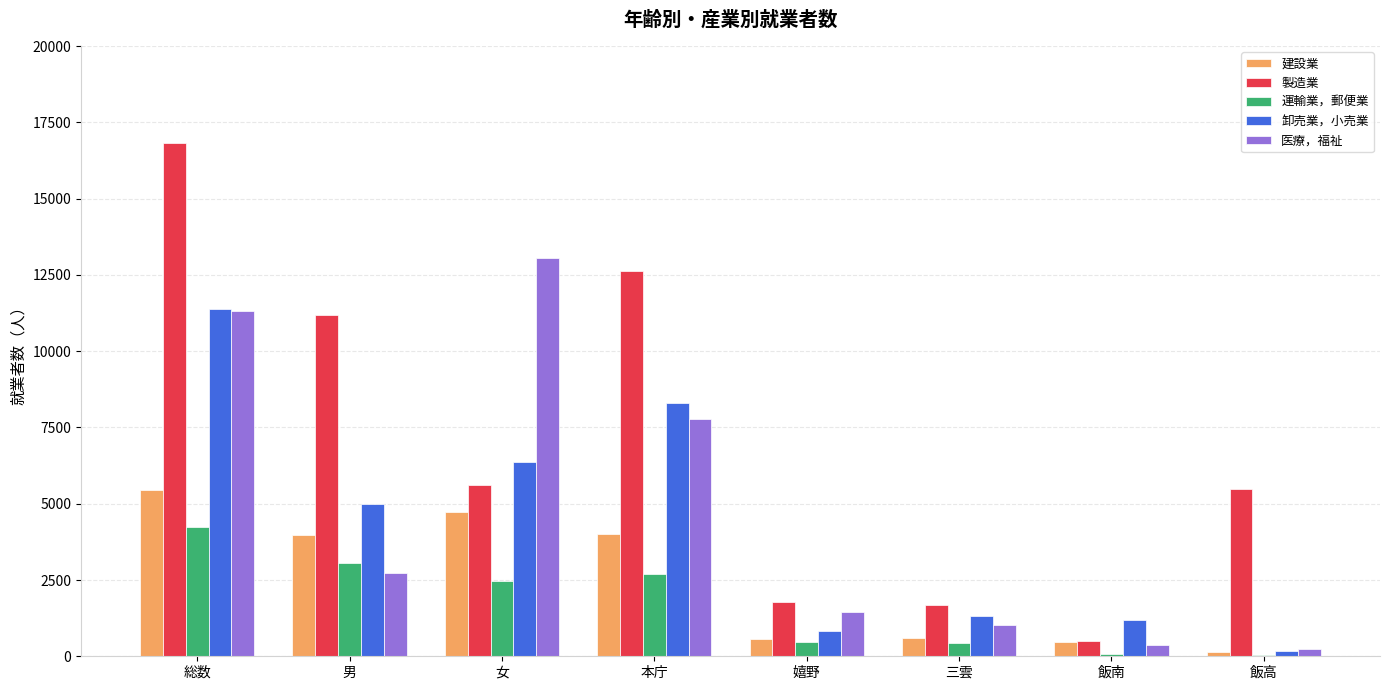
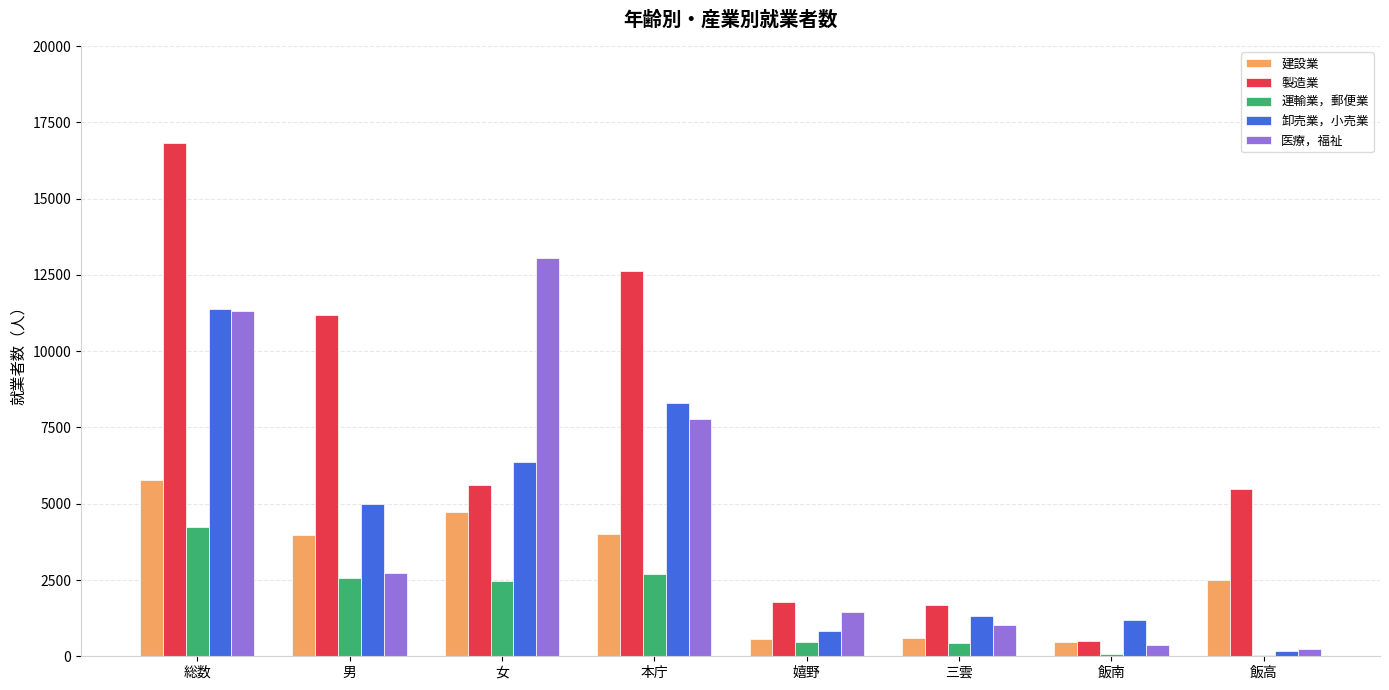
  {
    "建設業": {
-     "総数": 5500,
+     "総数": 5800,
      "男": 4000,
      "女": 4700,
      "本庁": 4000,
      "嬉野": 600,
      "三雲": 600,
      "飯南": 500,
-     "飯高": 100
+     "飯高": 2500
    },
    "製造業": {
      "総数": 16800,
      "男": 11200,
      "女": 5600,
      "本庁": 12600,
      "嬉野": 1800,
      "三雲": 1700,
      "飯南": 500,
      "飯高": 5500
    },
    "運輸業，郵便業": {
      "総数": 4200,
-     "男": 3000,
+     "男": 2600,
      "女": 2500,
      "本庁": 2700,
      "嬉野": 500,
      "三雲": 400
    },
    "卸売業，小売業": {
      "総数": 11400,
      "男": 5000,
      "女": 6400,
      "本庁": 8300,
      "嬉野": 800,
      "三雲": 1300,
      "飯南": 1200,
      "飯高": 200
    },
    "医療，福祉": {
      "総数": 11300,
      "男": 2700,
      "女": 13000,
      "本庁": 7800,
      "嬉野": 1400,
      "三雲": 1000,
      "飯南": 400,
      "飯高": 300
    }
  }
